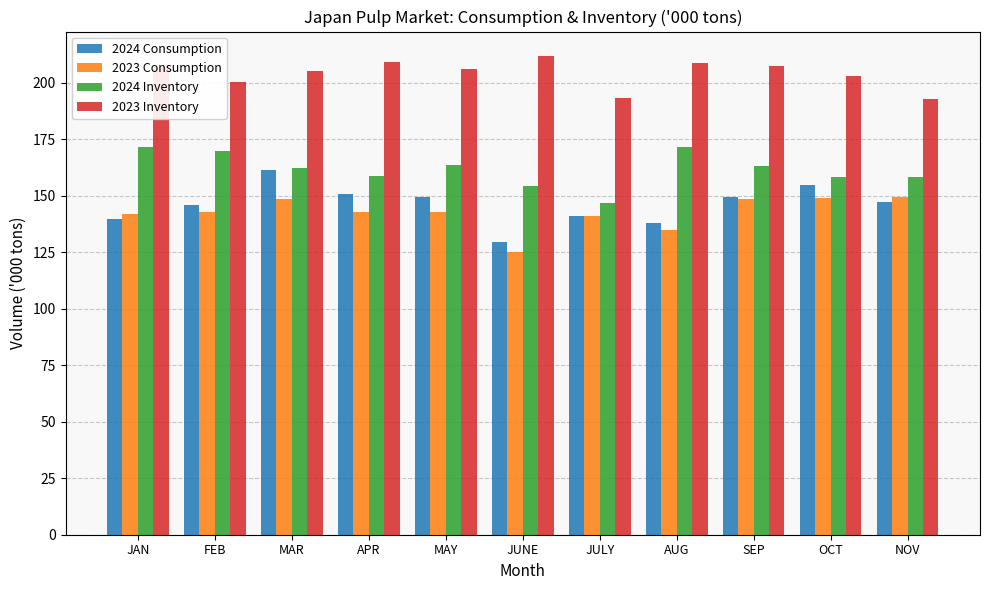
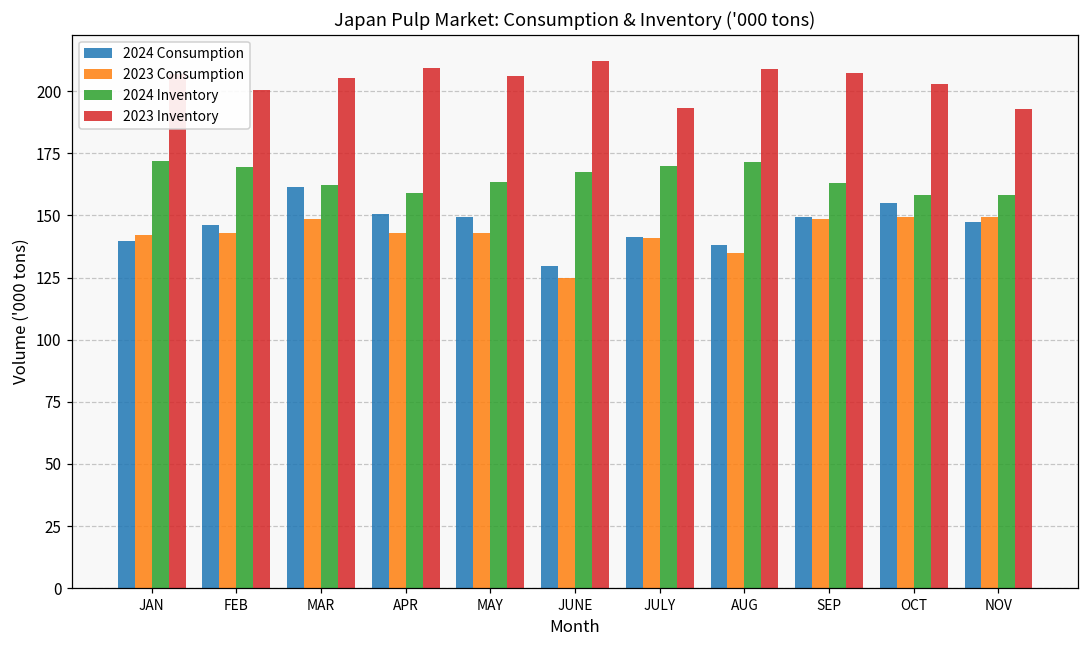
  {
    "2024 Consumption": {
      "JAN": 140,
      "FEB": 146,
      "MAR": 161,
      "APR": 151,
      "MAY": 149,
      "JUNE": 130,
      "JULY": 141,
      "AUG": 138,
      "SEP": 149,
      "OCT": 155,
      "NOV": 147
    },
    "2023 Consumption": {
      "JAN": 142,
      "FEB": 143,
      "MAR": 149,
      "APR": 143,
      "MAY": 143,
      "JUNE": 125,
      "JULY": 141,
      "AUG": 135,
      "SEP": 149,
      "OCT": 149,
      "NOV": 149
    },
    "2024 Inventory": {
      "JAN": 172,
      "FEB": 170,
      "MAR": 162,
      "APR": 159,
      "MAY": 163,
-     "JUNE": 154,
-     "JULY": 147,
+     "JUNE": 167,
+     "JULY": 170,
      "AUG": 172,
      "SEP": 163,
      "OCT": 158,
      "NOV": 158
    },
    "2023 Inventory": {
      "FEB": 200,
      "MAR": 205,
      "APR": 209,
      "MAY": 206,
      "JUNE": 212,
      "JULY": 193,
      "AUG": 209,
      "SEP": 207,
      "OCT": 203,
      "NOV": 193
    }
  }
